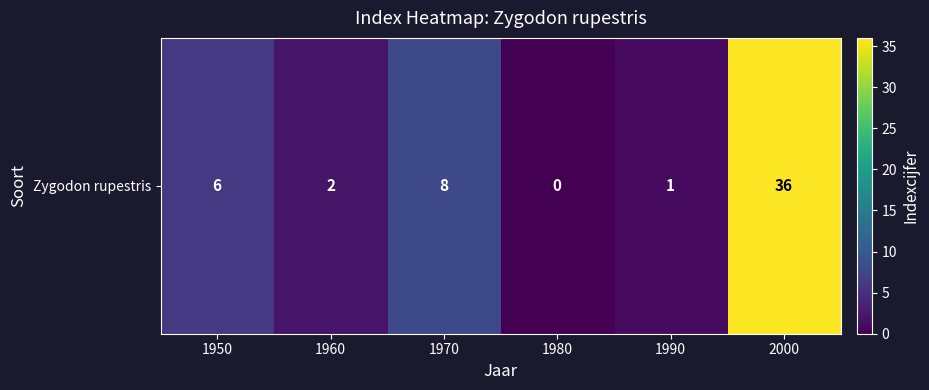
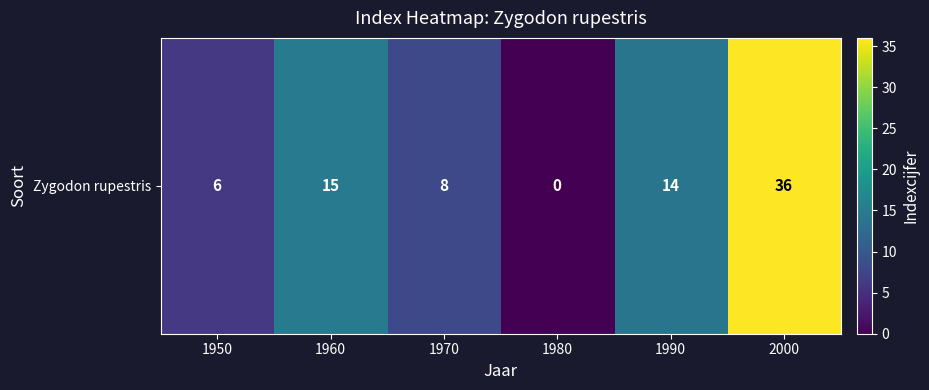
  {
    "Zygodon rupestris": {
      "1950": 6,
-     "1960": 2,
+     "1960": 15,
      "1970": 8,
      "1980": 0,
-     "1990": 1,
+     "1990": 14,
      "2000": 36
    }
  }
